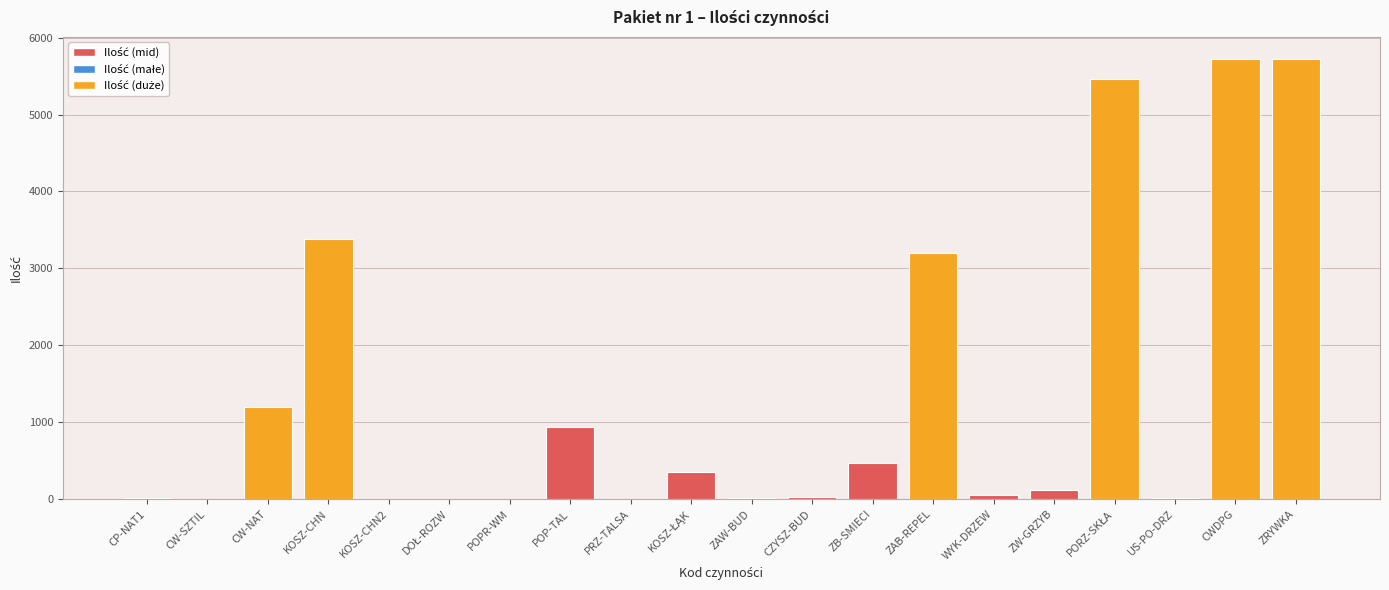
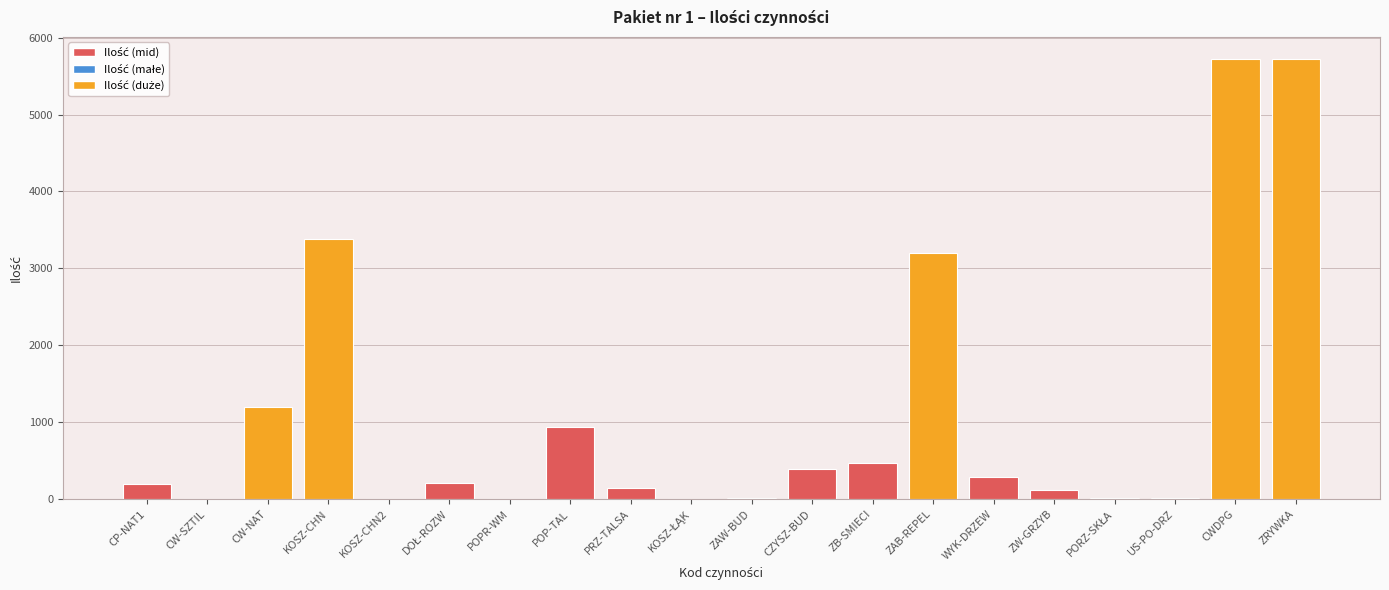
  {
-   "CP-NAT1": 0,
+   "CP-NAT1": 200,
    "CW-NAT": 1200,
    "KOSZ-CHN": 3400,
-   "DOŁ-ROZW": 0,
+   "DOŁ-ROZW": 200,
    "POP-TAL": 900,
-   "PRZ-TALSA": 0,
-   "KOSZ-ŁĄK": 400,
-   "CZYSZ-BUD": 0,
+   "PRZ-TALSA": 100,
+   "KOSZ-ŁĄK": 0,
+   "CZYSZ-BUD": 400,
    "ZB-SMIECI": 500,
    "ZAB-REPEL": 3200,
-   "WYK-DRZEW": 100,
+   "WYK-DRZEW": 300,
    "ZW-GRZYB": 100,
-   "PORZ-SKŁA": 5500,
+   "PORZ-SKŁA": 0,
    "CWDPG": 5700,
    "ZRYWKA": 5700
  }
